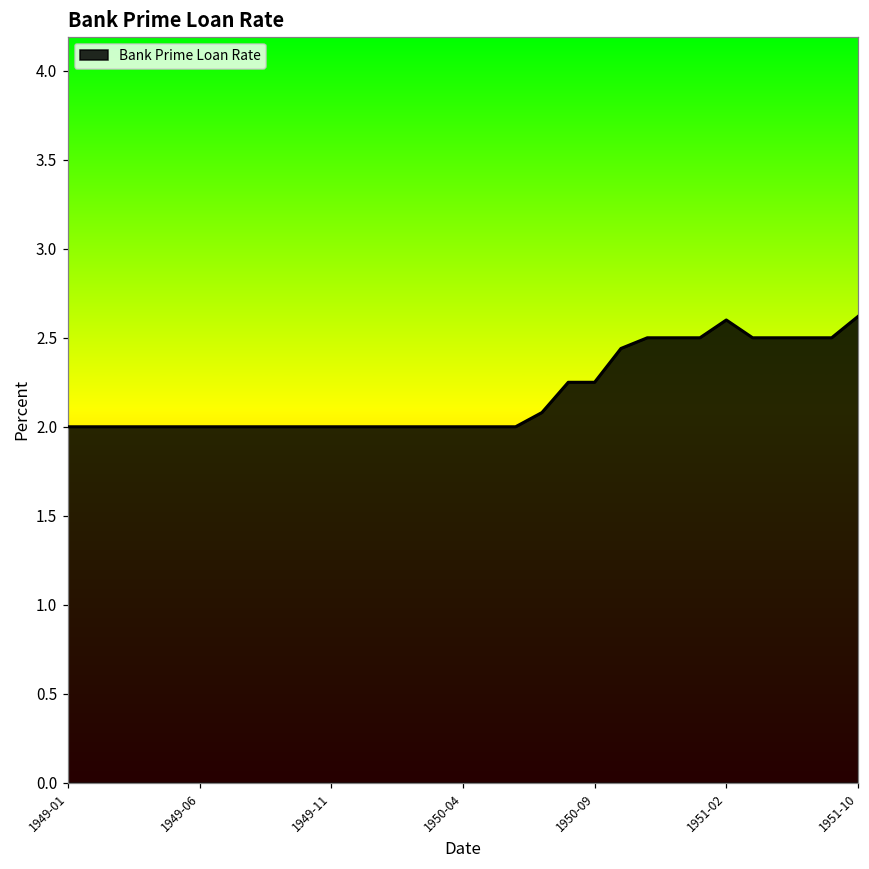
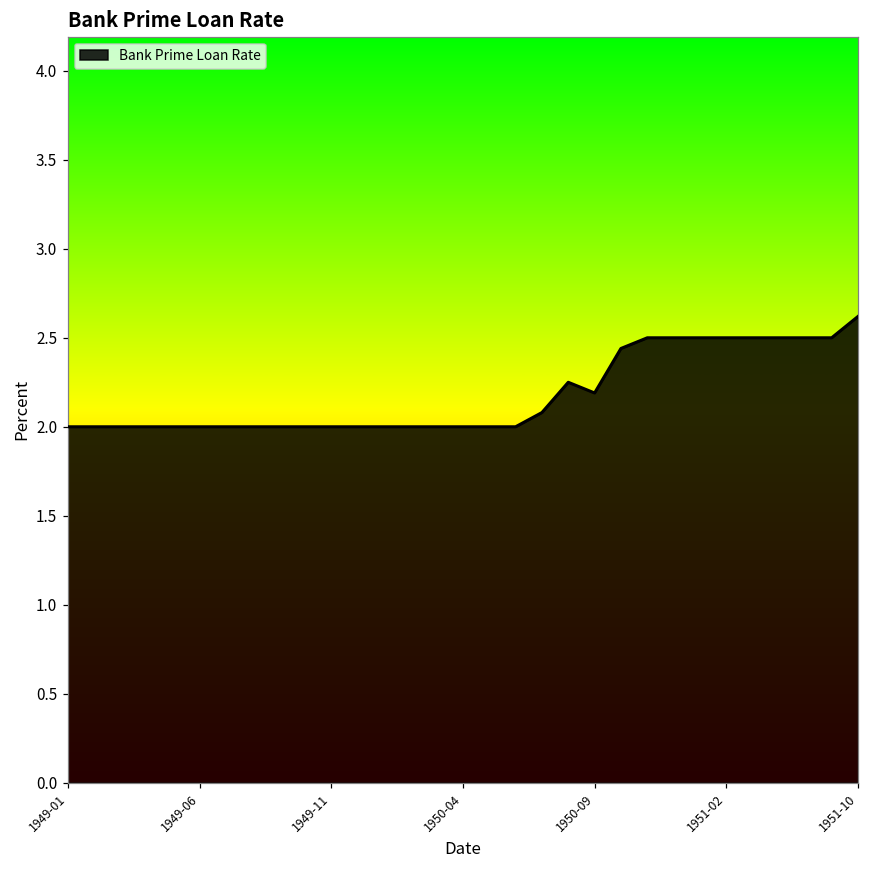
  {
    "1949-01": 2.00,
    "1949-06": 2.00,
    "1949-11": 2.00,
    "1950-04": 2.00,
-   "1950-09": 2.25,
-   "1951-02": 2.6,
+   "1950-09": 2.19,
+   "1951-02": 2.5,
    "1951-10": 2.62
  }
